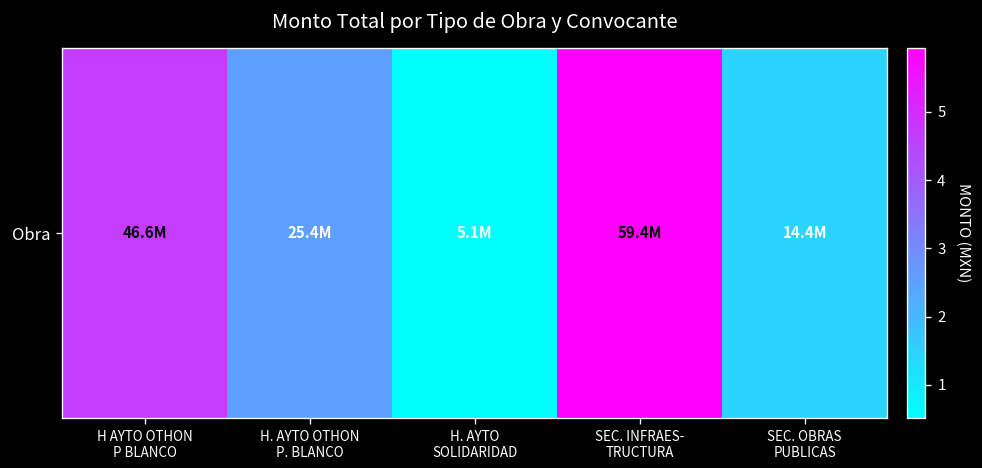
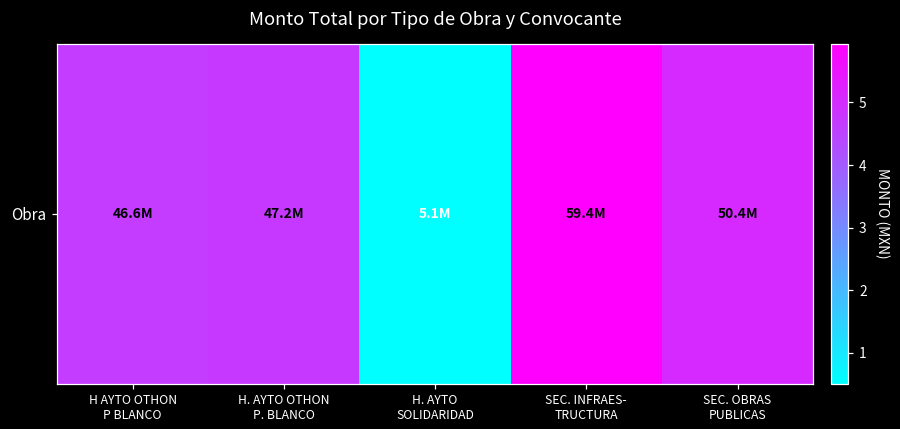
  {
    "Obra": {
      "H AYTO OTHON P BLANCO": "46.6M",
-     "H. AYTO OTHON P. BLANCO": "25.4M",
+     "H. AYTO OTHON P. BLANCO": "47.2M",
      "H. AYTO SOLIDARIDAD": "5.1M",
      "SEC. INFRAES- TRUCTURA": "59.4M",
-     "SEC. OBRAS PUBLICAS": "14.4M"
+     "SEC. OBRAS PUBLICAS": "50.4M"
    }
  }
